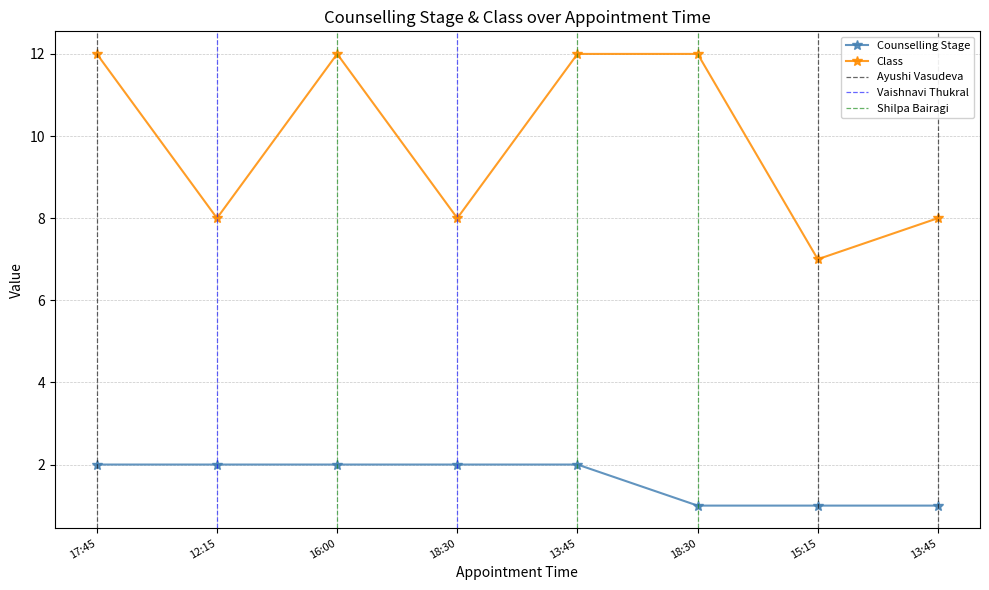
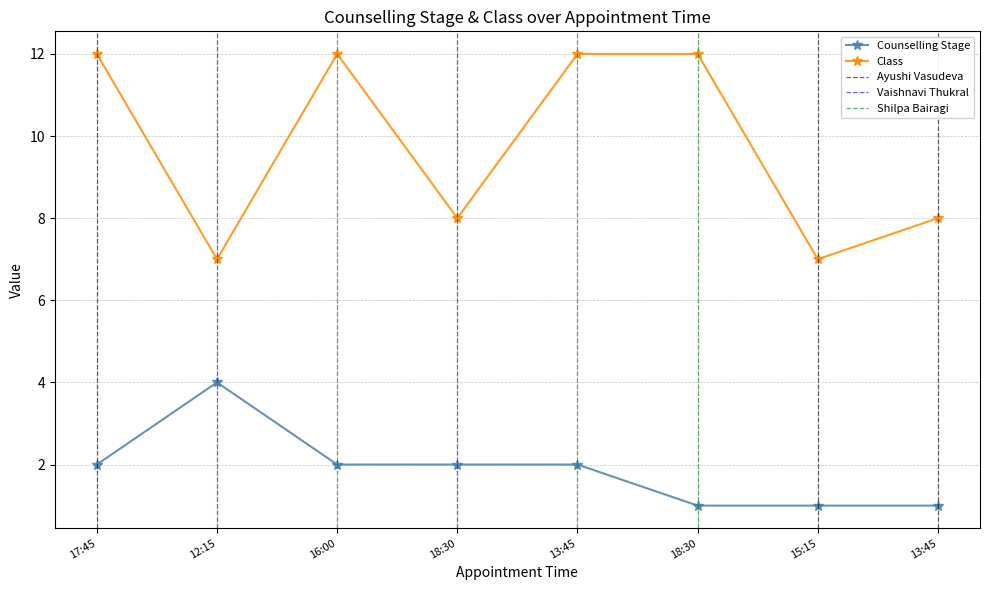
  {
    "Counselling Stage": {
      "17:45": 2,
-     "12:15": 2,
+     "12:15": 4,
      "16:00": 2,
      "15:15": 1
    },
    "Class": {
      "17:45": 12,
-     "12:15": 8,
+     "12:15": 7,
      "16:00": 12,
      "15:15": 7
    }
  }
